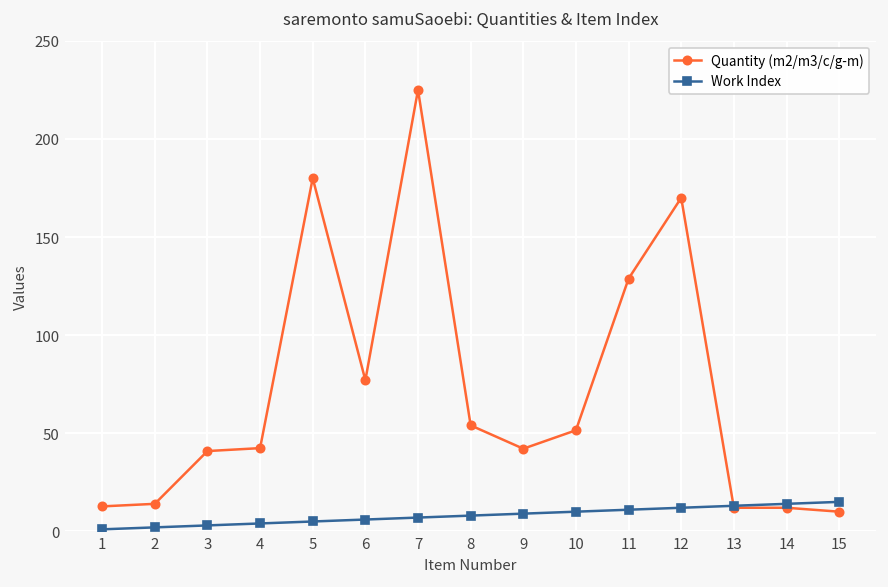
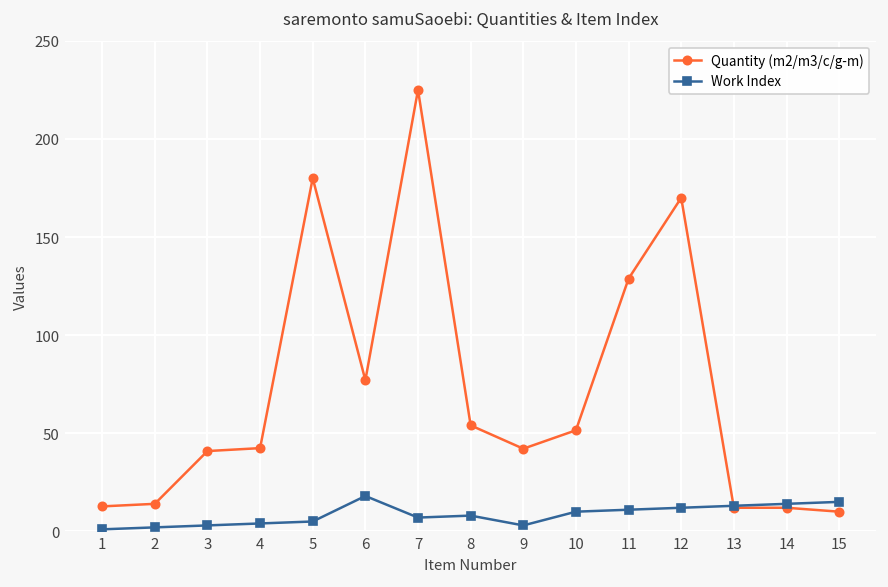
  {
    "Quantity (m2/m3/c/g-m)": {
      "1": 13,
      "2": 14,
      "3": 41,
      "4": 42,
      "5": 180,
      "6": 77,
      "7": 225,
      "8": 54,
      "9": 42,
      "10": 52,
      "11": 129,
      "12": 170,
      "14": 12,
      "15": 10
    },
    "Work Index": {
      "1": 1,
      "2": 2,
      "3": 3,
      "4": 4,
      "5": 5,
-     "6": 6,
+     "6": 18,
      "7": 7,
      "8": 8,
-     "9": 9,
+     "9": 3,
      "10": 10,
      "11": 11,
      "12": 12,
      "14": 14,
      "15": 15
    }
  }
